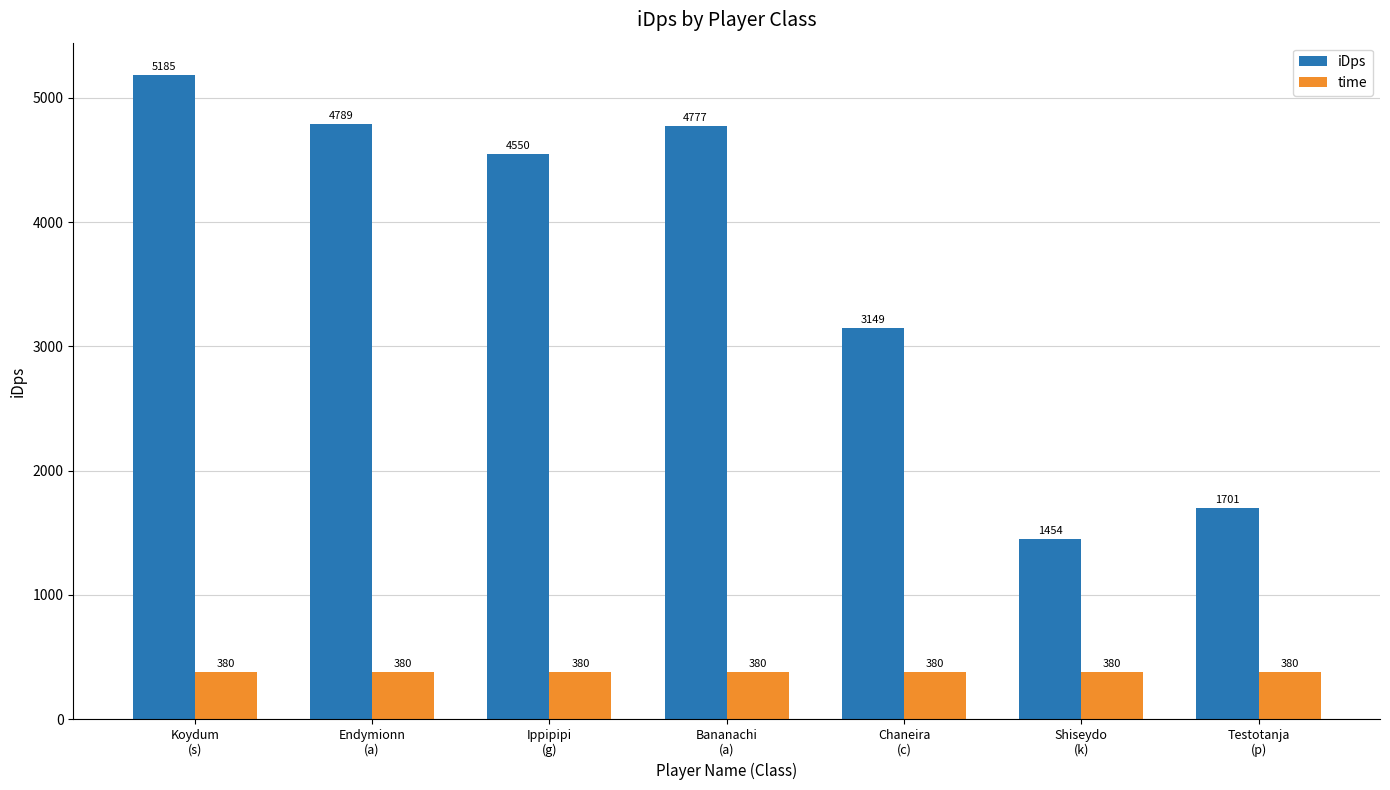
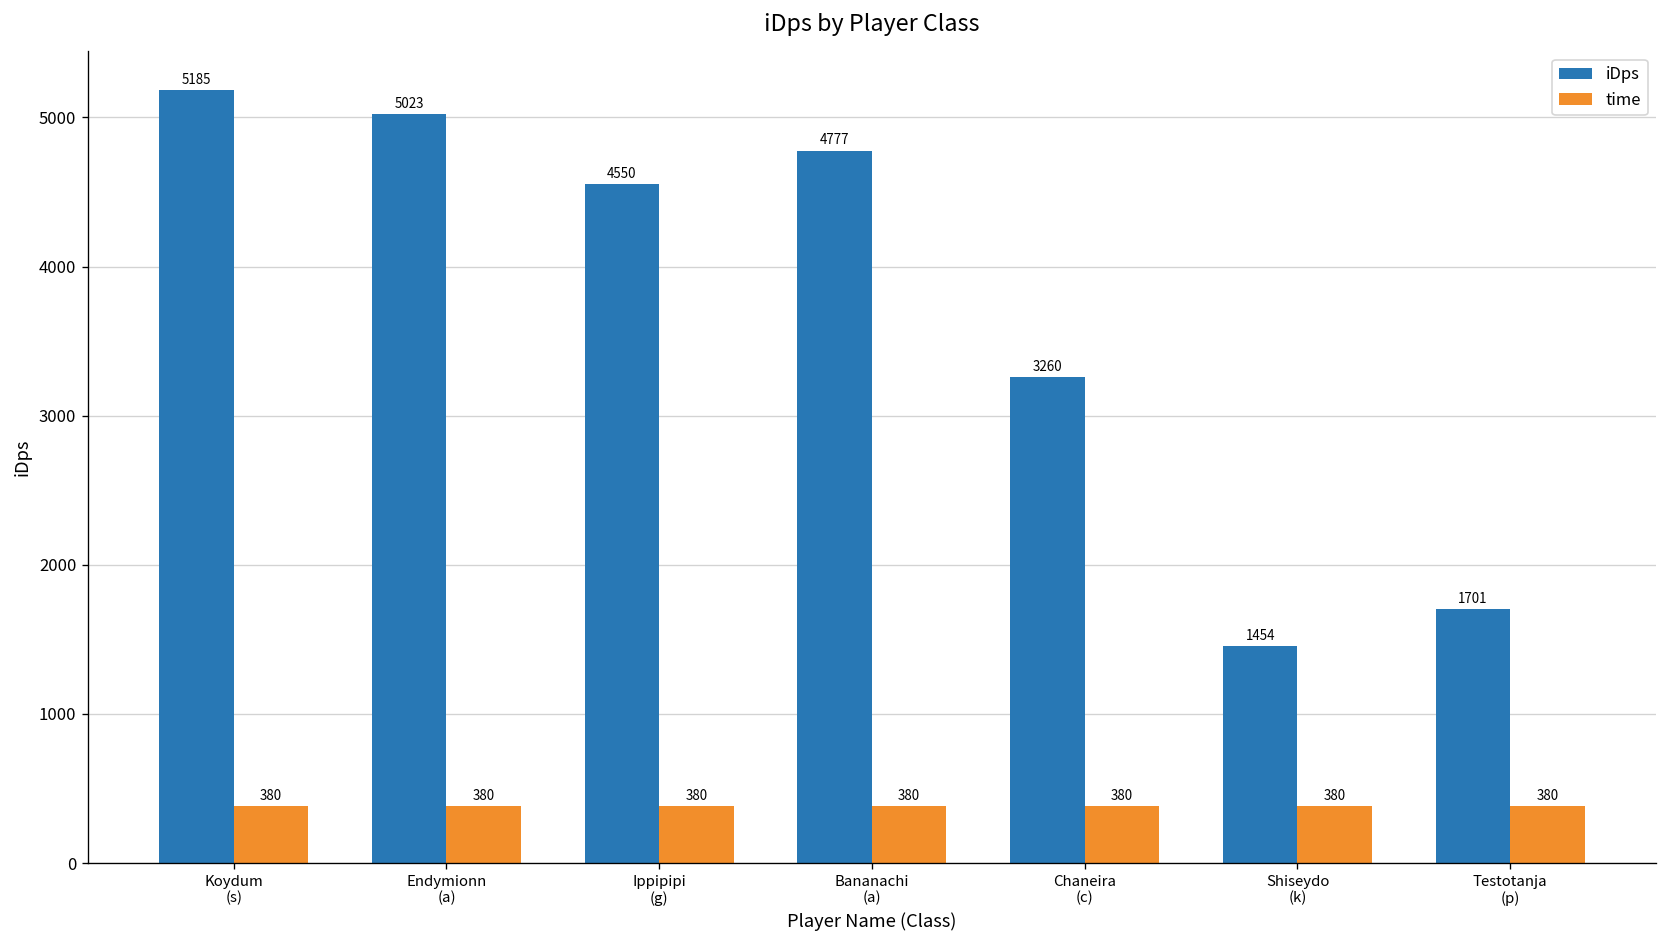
  {
    "iDps": {
      "Koydum (s)": 5185,
-     "Endymionn (a)": 4789,
+     "Endymionn (a)": 5023,
      "Ippipipi (g)": 4550,
      "Bananachi (a)": 4777,
-     "Chaneira (c)": 3149,
+     "Chaneira (c)": 3260,
      "Shiseydo (k)": 1454,
      "Testotanja (p)": 1701
    },
    "time": {
      "Koydum (s)": 380,
      "Endymionn (a)": 380,
      "Ippipipi (g)": 380,
      "Bananachi (a)": 380,
      "Chaneira (c)": 380,
      "Shiseydo (k)": 380,
      "Testotanja (p)": 380
    }
  }
